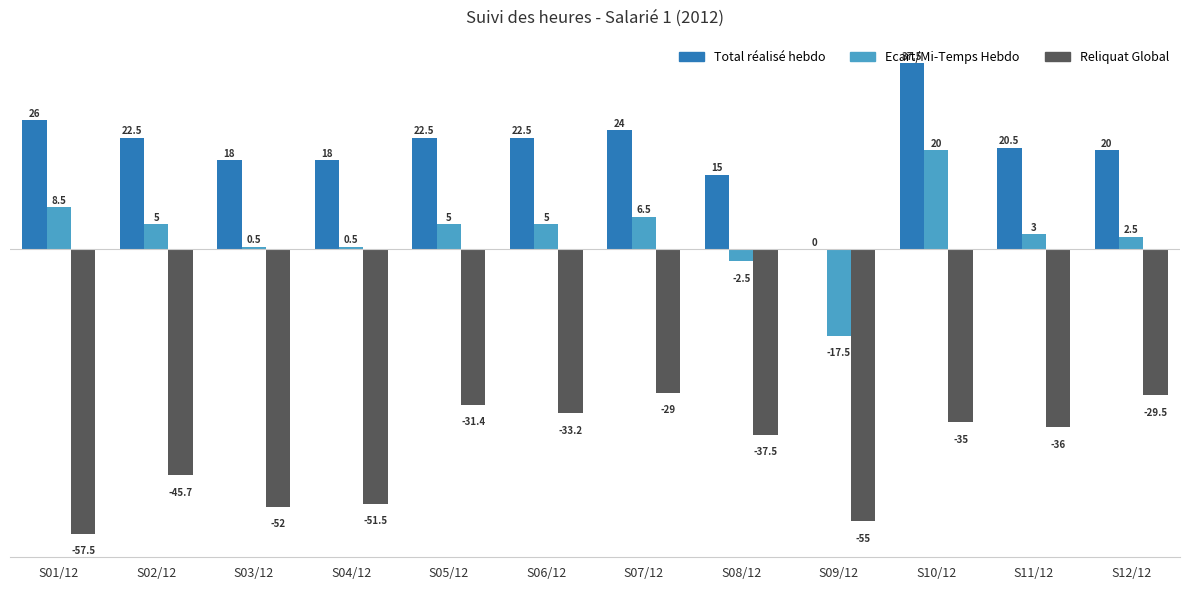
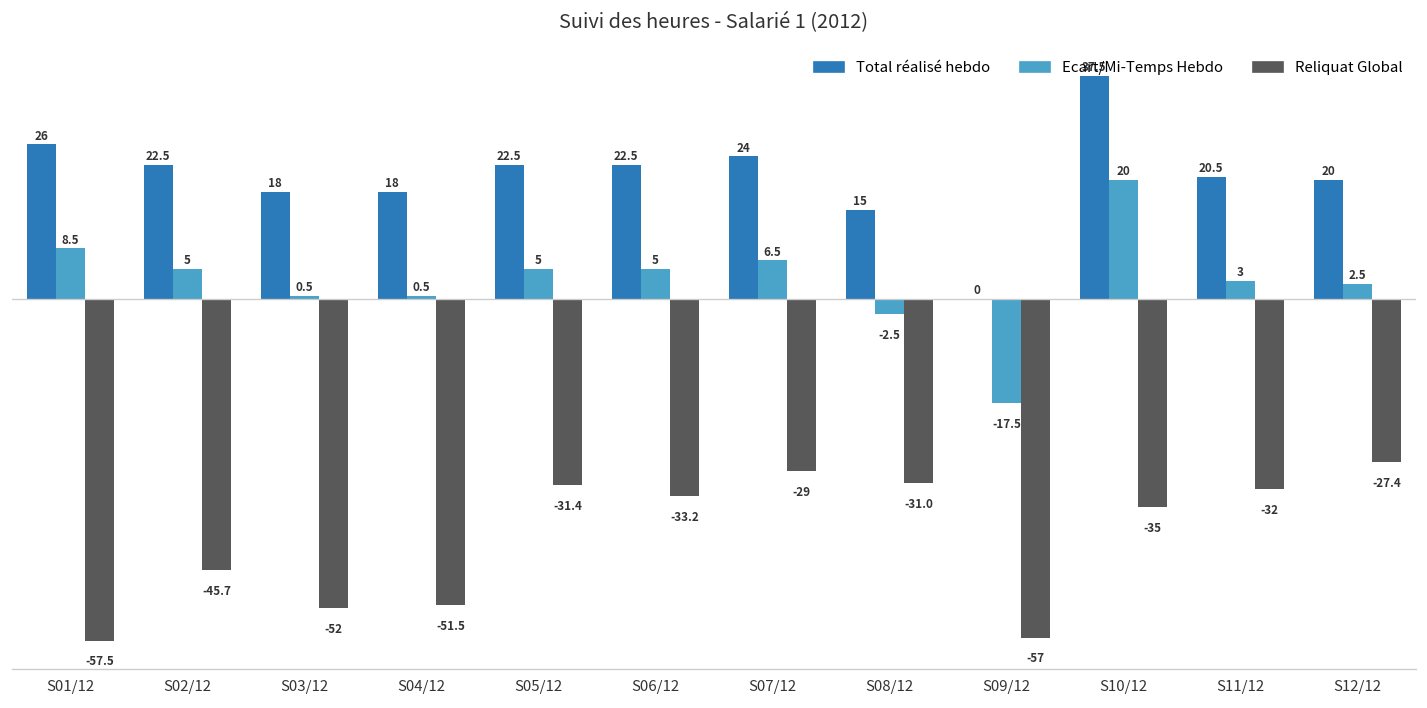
  {
    "Reliquat Global": {
      "S01/12": -57.5,
      "S02/12": -45.7,
      "S03/12": -52,
      "S04/12": -51.5,
      "S05/12": -31.4,
      "S06/12": -33.2,
      "S07/12": -29,
-     "S08/12": -37.5,
-     "S09/12": -55,
+     "S08/12": -31.0,
+     "S09/12": -57,
      "S10/12": -35,
-     "S11/12": -36,
-     "S12/12": -29.5
+     "S11/12": -32,
+     "S12/12": -27.4
    }
  }
